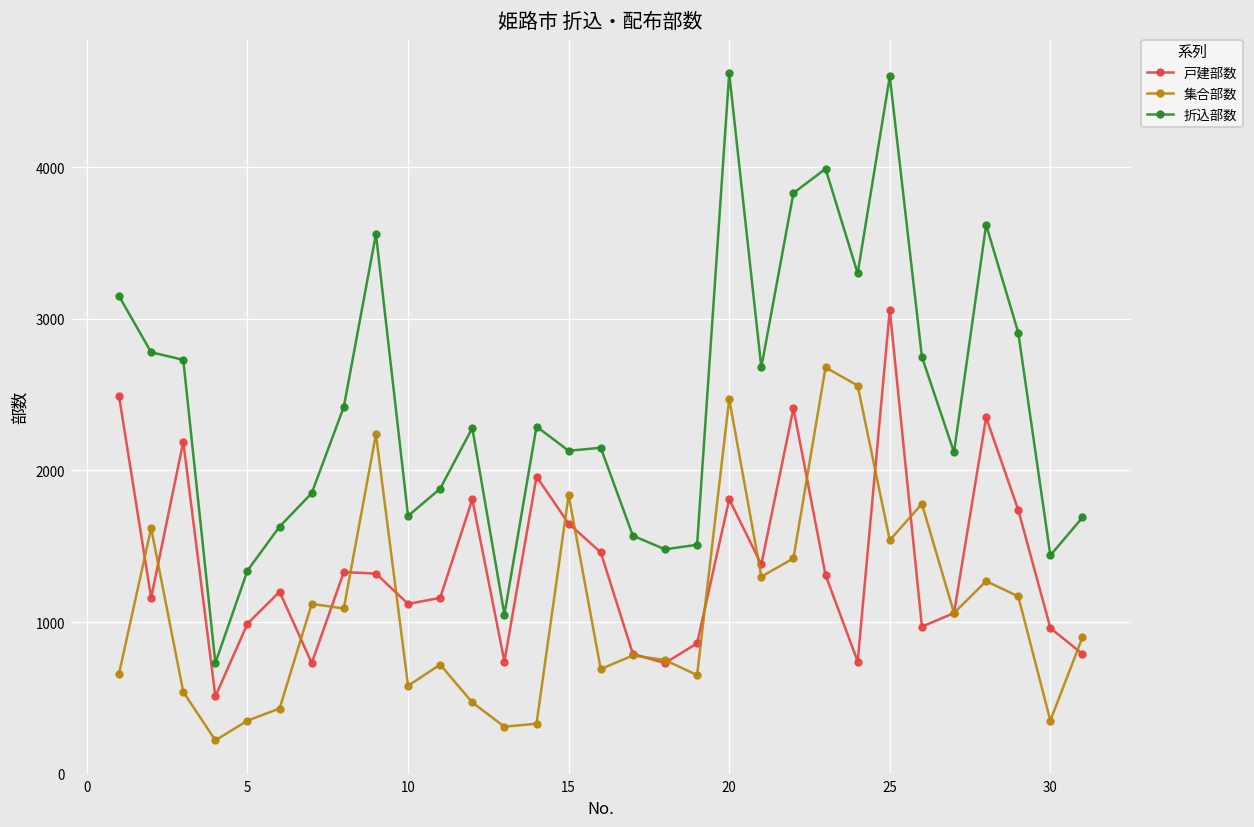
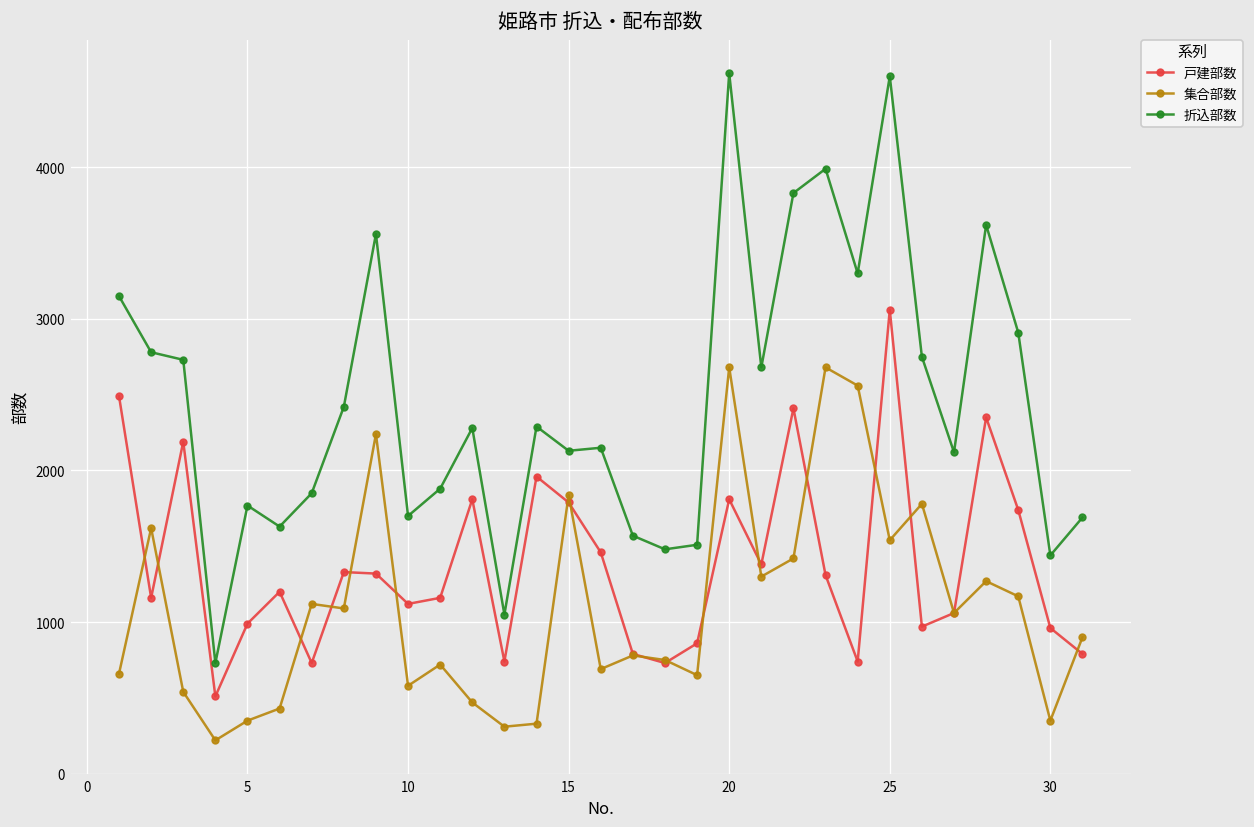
  {
    "戸建部数": {
      "5": 990,
      "10": 1120,
-     "15": 1650,
+     "15": 1790,
      "20": 1810,
      "25": 3060,
      "30": 960
    },
    "集合部数": {
      "5": 350,
      "10": 580,
      "15": 1840,
-     "20": 2470,
+     "20": 2680,
      "25": 1540,
      "30": 350
    },
    "折込部数": {
-     "5": 1340,
+     "5": 1770,
      "10": 1700,
      "15": 2130,
      "20": 4620,
      "25": 4600,
      "30": 1440
    }
  }
